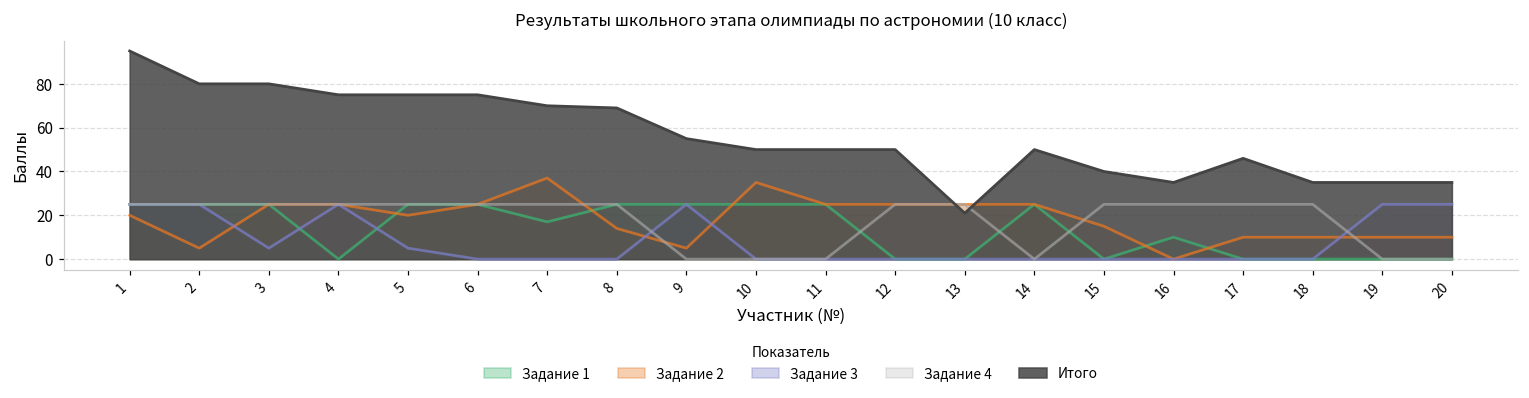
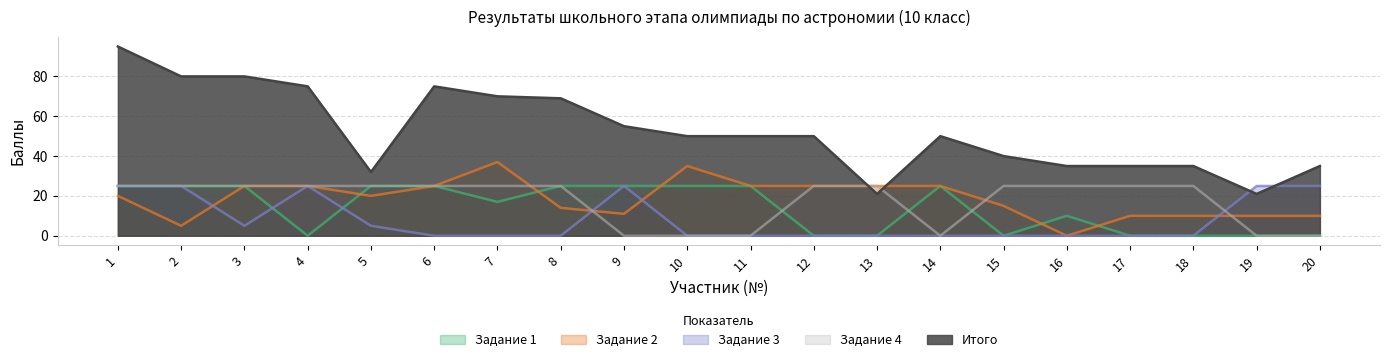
  {
    "Задание 1": {
      "4": 0,
      "7": 17,
      "10": 25,
      "16": 10
    },
    "Задание 2": {
      "1": 20,
      "2": 5,
      "5": 20,
      "7": 37,
      "8": 14,
-     "9": 5,
+     "9": 11,
      "10": 35,
      "15": 15,
      "17": 10,
      "18": 10,
      "19": 10,
      "20": 10
    },
    "Итого": {
      "1": 95,
      "2": 80,
      "3": 80,
      "4": 75,
-     "5": 75,
+     "5": 32,
      "6": 75,
      "7": 70,
      "8": 69,
      "9": 55,
      "10": 50,
      "11": 50,
      "12": 50,
      "13": 21,
      "14": 50,
      "15": 40,
      "16": 35,
-     "17": 46,
+     "17": 35,
      "18": 35,
-     "19": 35,
+     "19": 21,
      "20": 35
    }
  }
